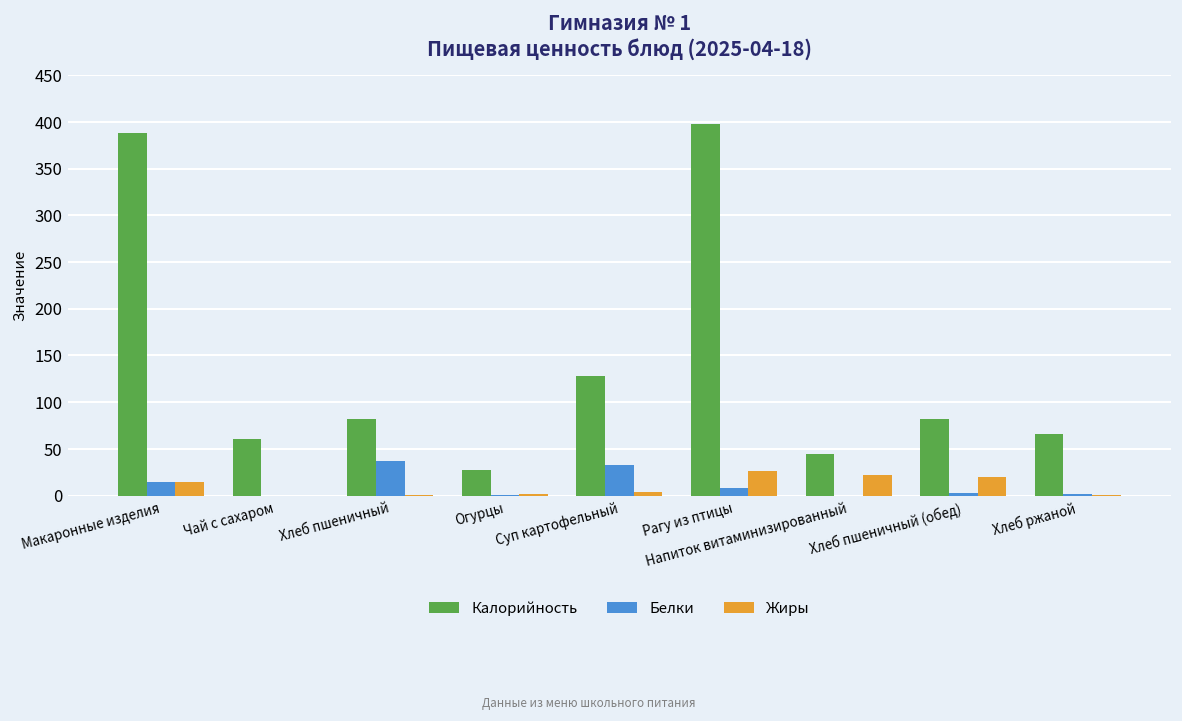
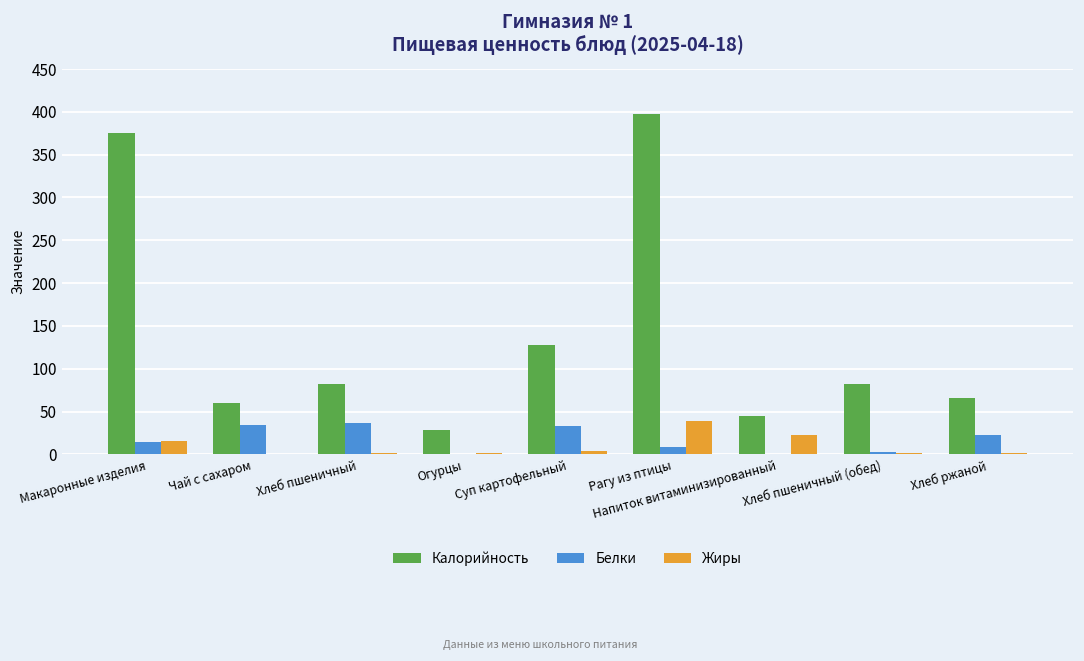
  {
    "Калорийность": {
-     "Макаронные изделия": 390,
+     "Макаронные изделия": 380,
      "Чай с сахаром": 60,
      "Хлеб пшеничный": 80,
      "Огурцы": 30,
      "Суп картофельный": 130,
      "Рагу из птицы": 400,
      "Напиток витаминизированный": 50,
      "Хлеб пшеничный (обед)": 80,
      "Хлеб ржаной": 70
    },
    "Белки": {
      "Макаронные изделия": 10,
-     "Чай с сахаром": 0,
+     "Чай с сахаром": 30,
      "Хлеб пшеничный": 40,
      "Суп картофельный": 30,
      "Рагу из птицы": 10,
      "Напиток витаминизированный": 0,
-     "Хлеб ржаной": 0
+     "Хлеб ржаной": 20
    },
    "Жиры": {
      "Макаронные изделия": 20,
      "Чай с сахаром": 0,
      "Суп картофельный": 0,
-     "Рагу из птицы": 30,
+     "Рагу из птицы": 40,
      "Напиток витаминизированный": 20,
-     "Хлеб пшеничный (обед)": 20
+     "Хлеб пшеничный (обед)": 0
    }
  }
